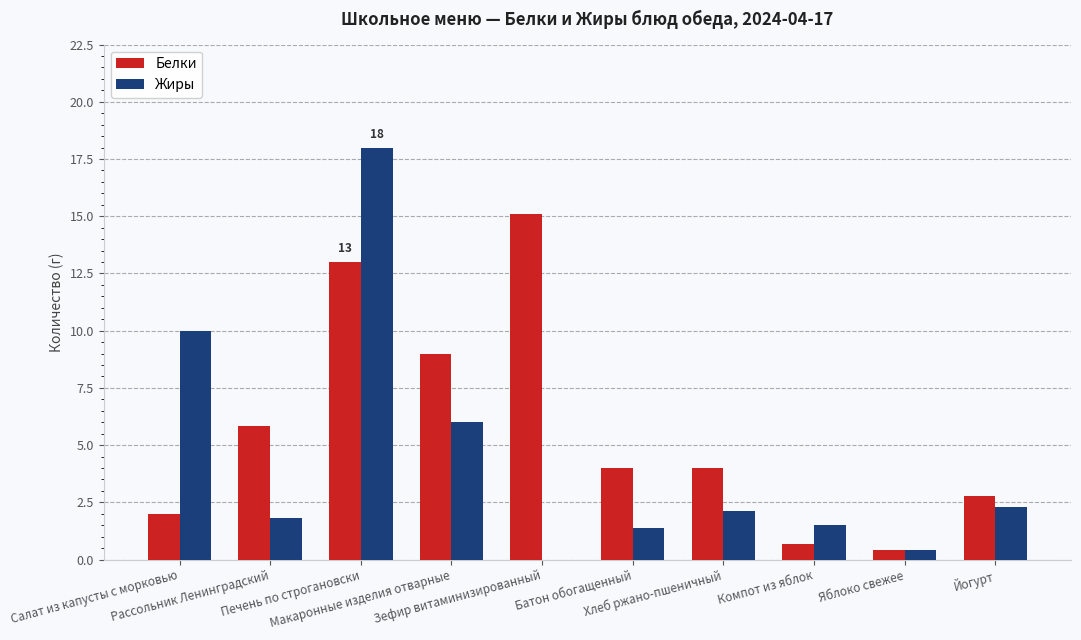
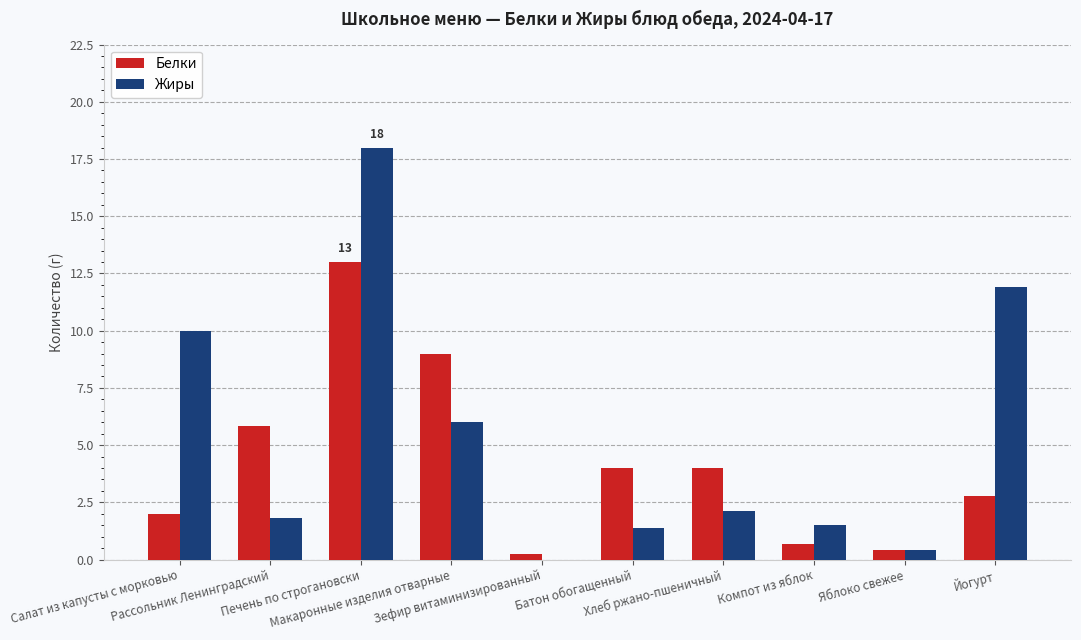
  {
    "Белки": {
      "Салат из капусты с морковью": 2.0,
      "Рассольник Ленинградский": 5.8,
      "Макаронные изделия отварные": 9.0,
-     "Зефир витаминизированный": 15.1,
+     "Зефир витаминизированный": 0.3,
      "Батон обогащенный": 4.0,
      "Хлеб ржано-пшеничный": 4.0,
      "Компот из яблок": 0.7,
      "Яблоко свежее": 0.4,
      "Йогурт": 2.8
    },
    "Жиры": {
      "Салат из капусты с морковью": 10.0,
      "Рассольник Ленинградский": 1.8,
      "Макаронные изделия отварные": 6.0,
      "Зефир витаминизированный": 0.0,
      "Батон обогащенный": 1.4,
      "Хлеб ржано-пшеничный": 2.1,
      "Компот из яблок": 1.5,
      "Яблоко свежее": 0.4,
-     "Йогурт": 2.3
+     "Йогурт": 11.9
    }
  }
